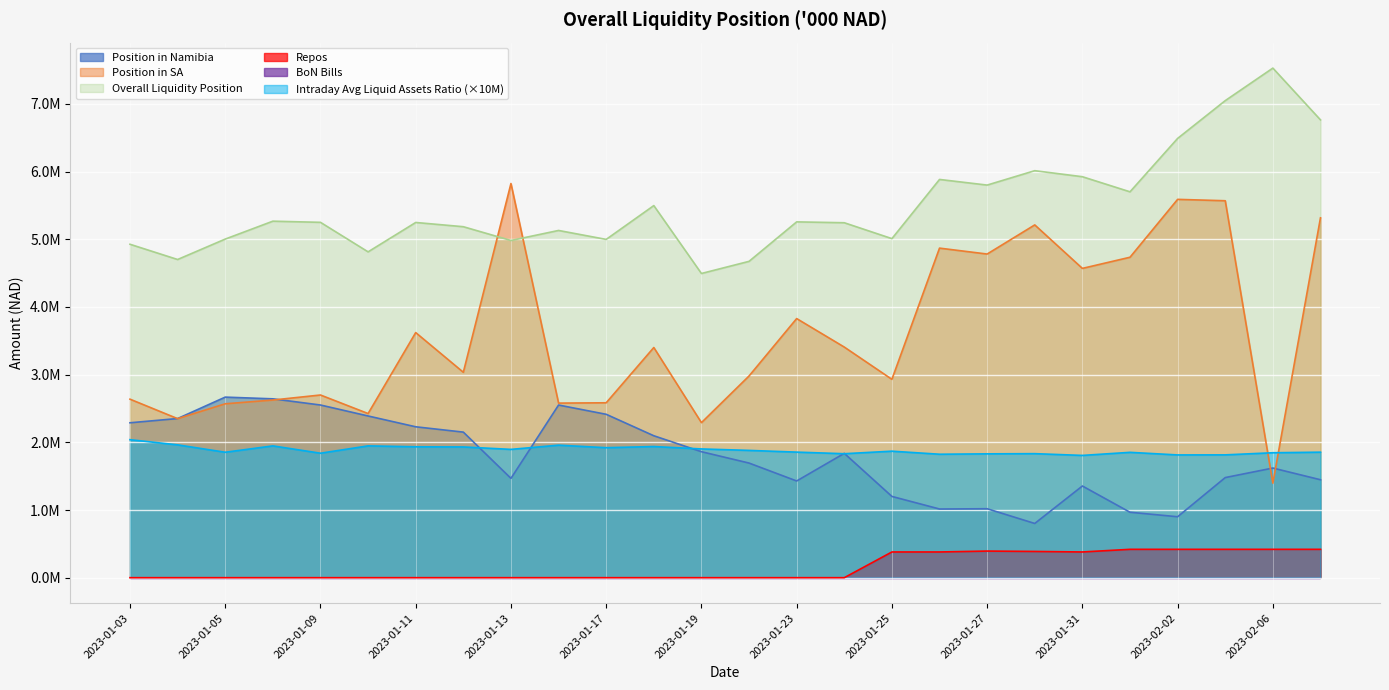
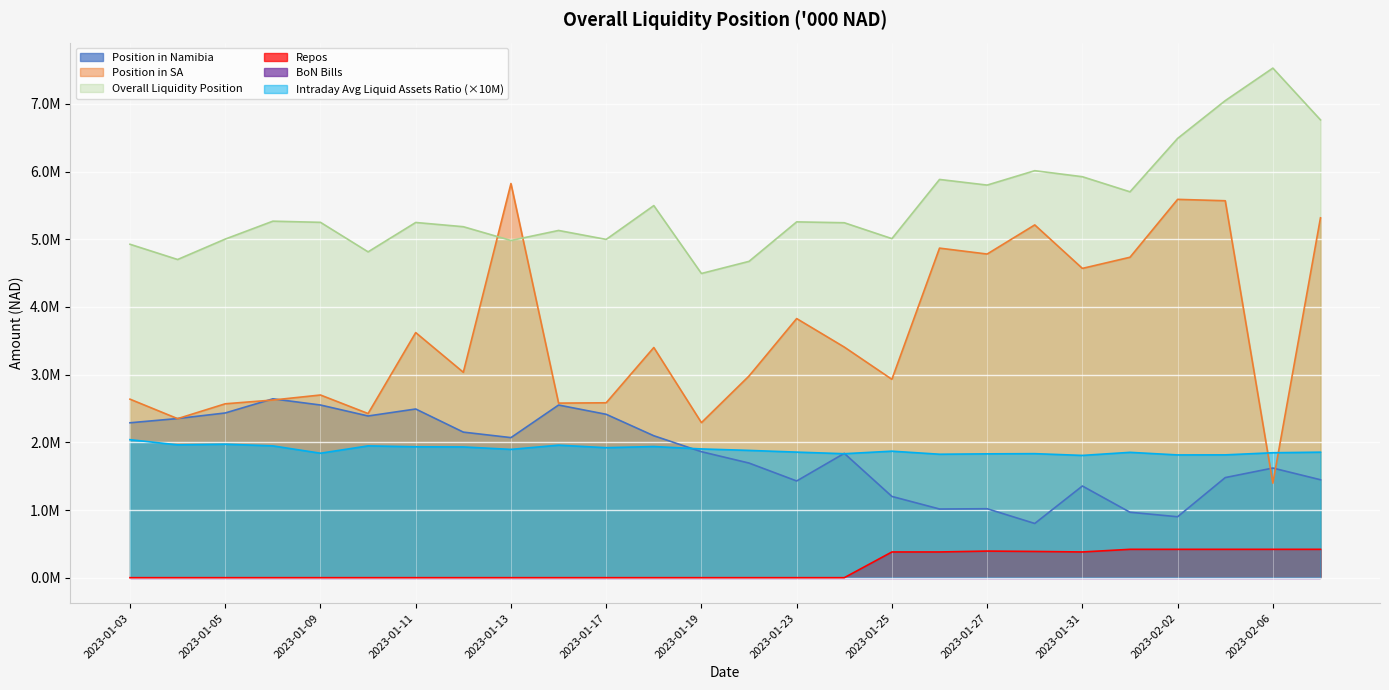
  {
    "Position in Namibia": {
      "2023-01-03": 2300000,
-     "2023-01-05": 2700000,
+     "2023-01-05": 2400000,
      "2023-01-09": 2600000,
-     "2023-01-11": 2200000,
-     "2023-01-13": 1500000,
+     "2023-01-11": 2500000,
+     "2023-01-13": 2100000,
      "2023-01-17": 2400000,
      "2023-01-19": 1900000,
      "2023-01-23": 1400000,
      "2023-01-25": 1200000,
      "2023-01-27": 1000000,
      "2023-01-31": 1400000,
      "2023-02-02": 900000,
      "2023-02-06": 1600000
    },
    "Position in SA": {
      "2023-01-03": 2600000,
      "2023-01-05": 2600000,
      "2023-01-09": 2700000,
      "2023-01-11": 3600000,
      "2023-01-13": 5800000,
      "2023-01-17": 2600000,
      "2023-01-19": 2300000,
      "2023-01-23": 3800000,
      "2023-01-25": 2900000,
      "2023-01-27": 4800000,
      "2023-01-31": 4600000,
      "2023-02-02": 5600000,
      "2023-02-06": 1400000
    },
    "Overall Liquidity Position": {
      "2023-01-03": 4900000,
      "2023-01-05": 5000000,
      "2023-01-09": 5200000,
      "2023-01-11": 5200000,
      "2023-01-13": 5000000,
      "2023-01-17": 5000000,
      "2023-01-19": 4500000,
      "2023-01-23": 5300000,
      "2023-01-25": 5000000,
      "2023-01-27": 5800000,
      "2023-01-31": 5900000,
      "2023-02-02": 6500000,
      "2023-02-06": 7500000
    },
    "Repos": {
      "2023-01-25": 400000,
      "2023-01-27": 400000,
      "2023-01-31": 400000,
      "2023-02-02": 400000,
      "2023-02-06": 400000
    },
    "BoN Bills": {
      "2023-01-25": 0,
      "2023-01-27": 0,
      "2023-01-31": 0,
      "2023-02-02": 0,
      "2023-02-06": 0
    },
    "Intraday Avg Liquid Assets Ratio (×10M)": {
      "2023-01-03": 2000000,
-     "2023-01-05": 1900000,
+     "2023-01-05": 2000000,
      "2023-01-09": 1800000,
      "2023-01-11": 1900000,
      "2023-01-13": 1900000,
      "2023-01-17": 1900000,
      "2023-01-19": 1900000,
      "2023-01-23": 1900000,
      "2023-01-25": 1900000,
      "2023-01-27": 1800000,
      "2023-01-31": 1800000,
      "2023-02-02": 1800000,
      "2023-02-06": 1800000
    }
  }
